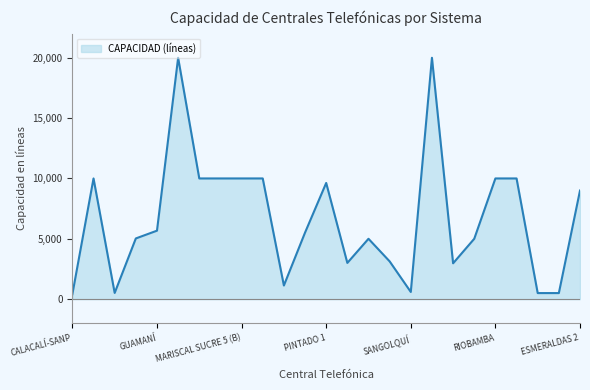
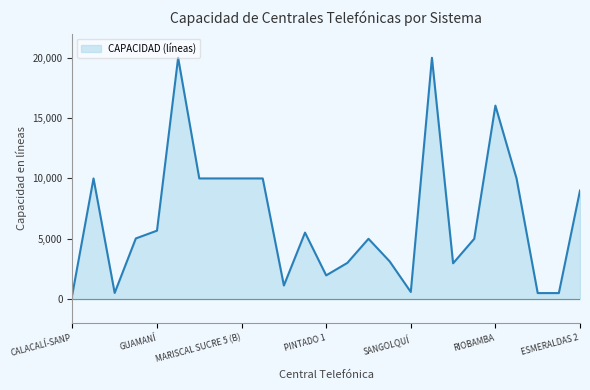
  {
    "CALACALÍ-SANP": "400",
    "GUAMANÍ": "5,700",
    "MARISCAL SUCRE 5 (B)": "10,000",
-   "PINTADO 1": "9,600",
+   "PINTADO 1": "2,000",
    "SANGOLQUÍ": "600",
-   "RIOBAMBA": "10,000",
+   "RIOBAMBA": "16,000",
    "ESMERALDAS 2": "9,000"
  }
